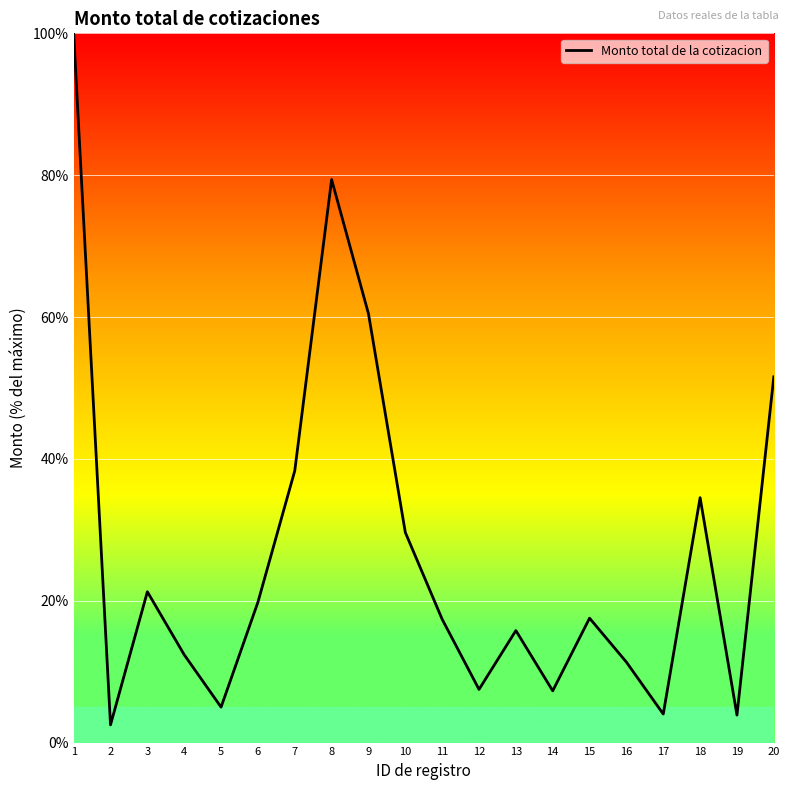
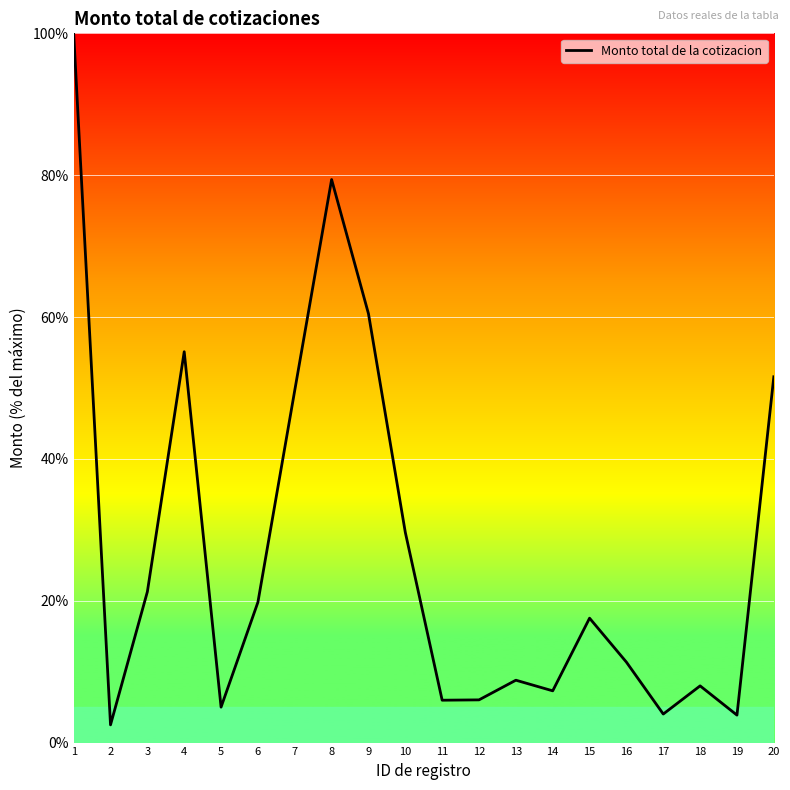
  {
    "1": "100%",
    "3": "21%",
-   "4": "12%",
+   "4": "55%",
    "6": "20%",
-   "7": "38%",
+   "7": "50%",
    "8": "79%",
    "9": "60%",
    "10": "30%",
-   "11": "17%",
-   "12": "7%",
-   "13": "16%",
+   "11": "6%",
+   "12": "6%",
+   "13": "9%",
    "14": "7%",
    "15": "18%",
    "16": "11%",
-   "18": "35%",
+   "18": "8%",
    "20": "52%"
  }
